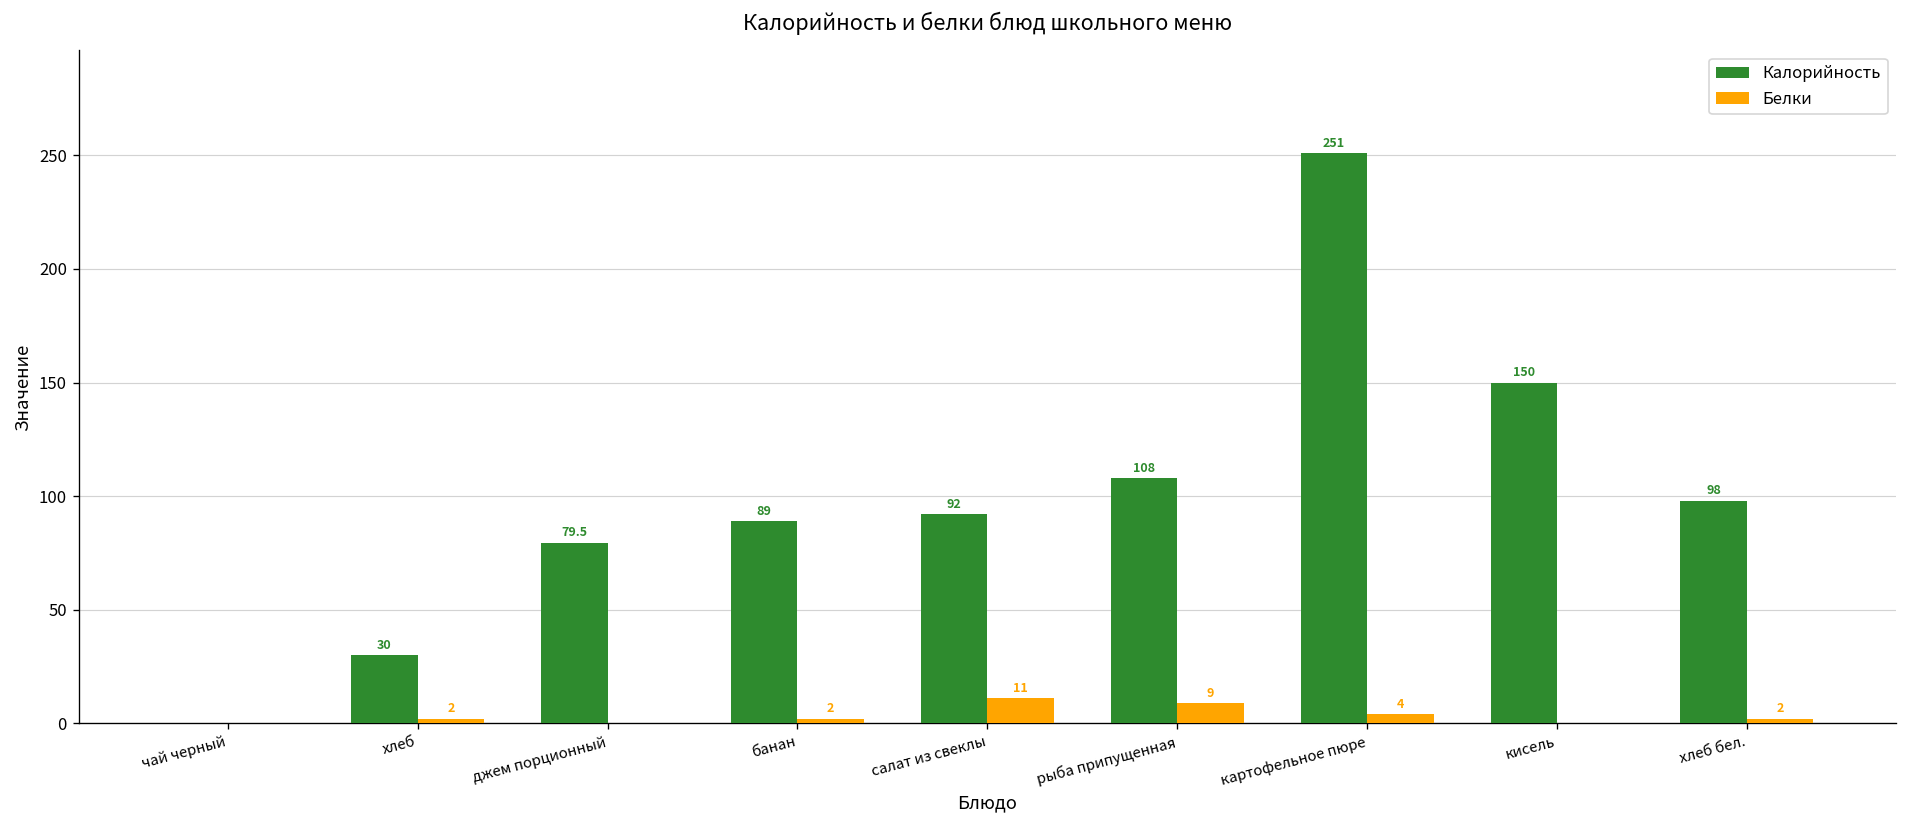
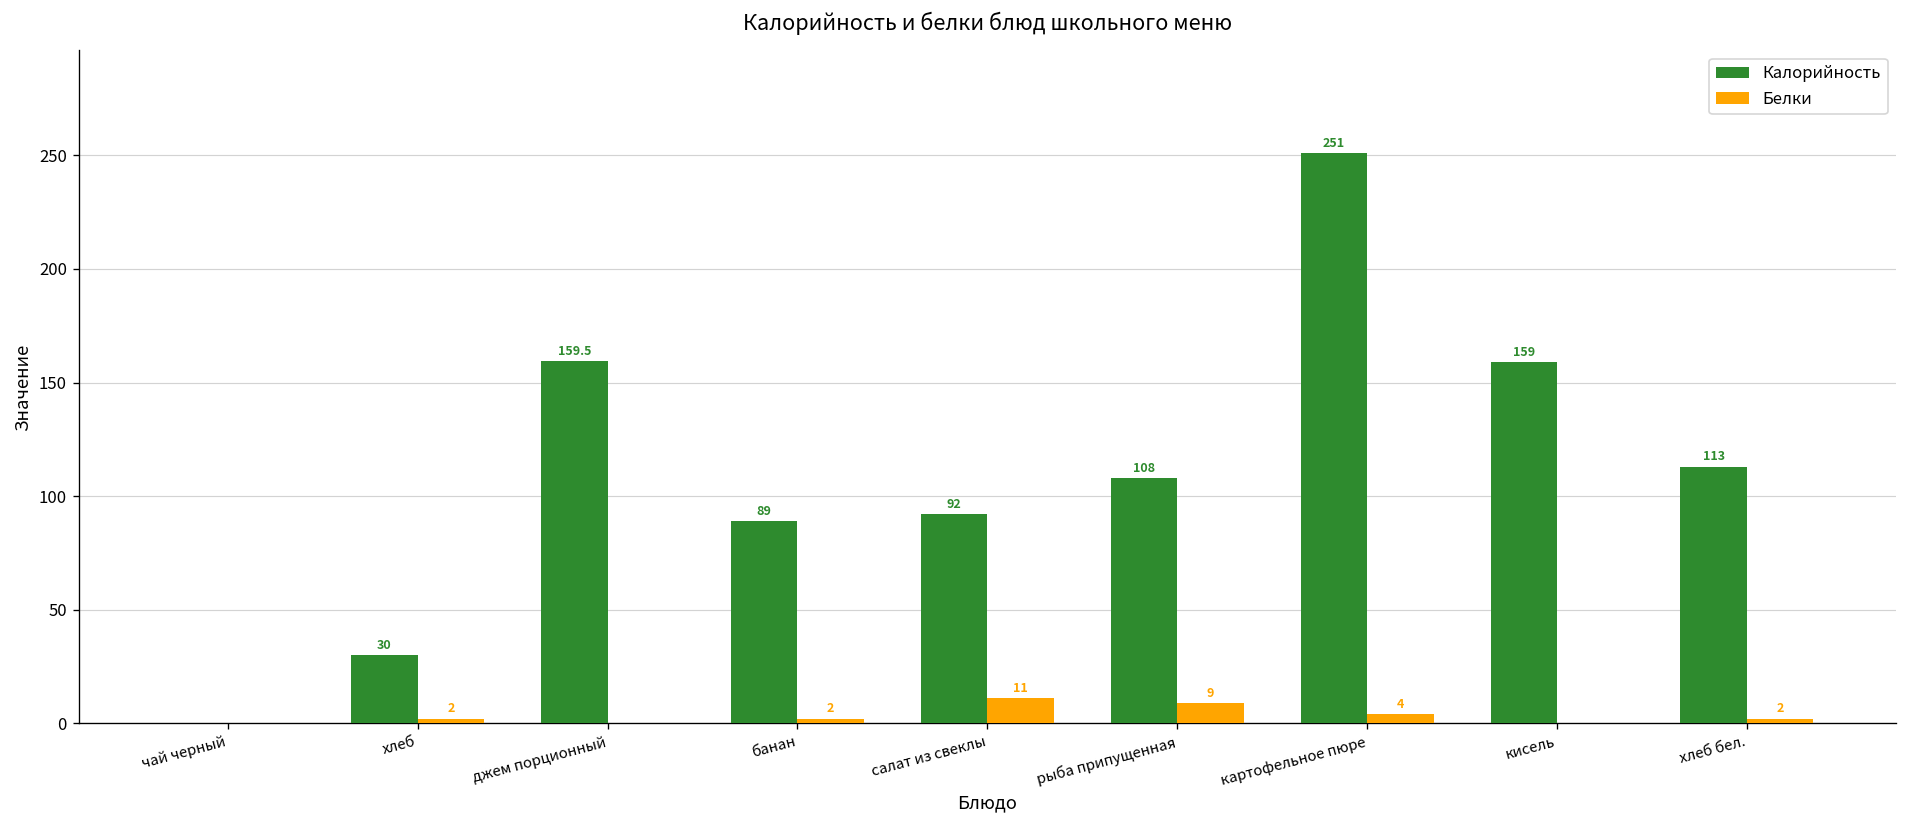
  {
    "Калорийность": {
      "хлеб": 30,
-     "джем порционный": 79.5,
+     "джем порционный": 159.5,
      "банан": 89,
      "салат из свеклы": 92,
      "рыба припущенная": 108,
      "картофельное пюре": 251,
-     "кисель": 150,
-     "хлеб бел.": 98
+     "кисель": 159,
+     "хлеб бел.": 113
    },
    "Белки": {
      "хлеб": 2,
      "банан": 2,
      "салат из свеклы": 11,
      "рыба припущенная": 9,
      "картофельное пюре": 4,
      "хлеб бел.": 2
    }
  }
